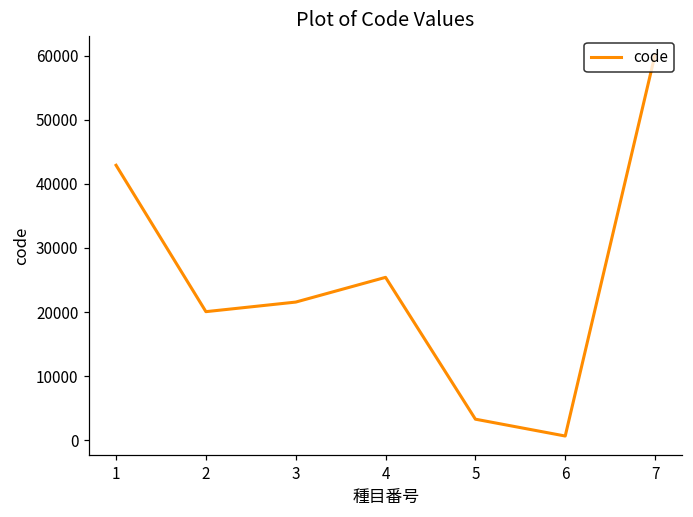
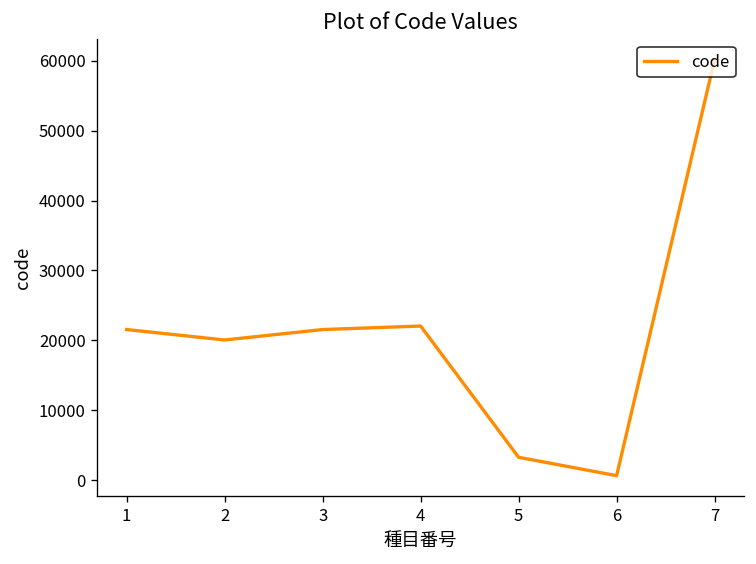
  {
-   "1": 43000,
+   "1": 22000,
    "2": 20000,
    "3": 22000,
-   "4": 25000,
+   "4": 22000,
    "5": 3000,
    "6": 1000
  }
